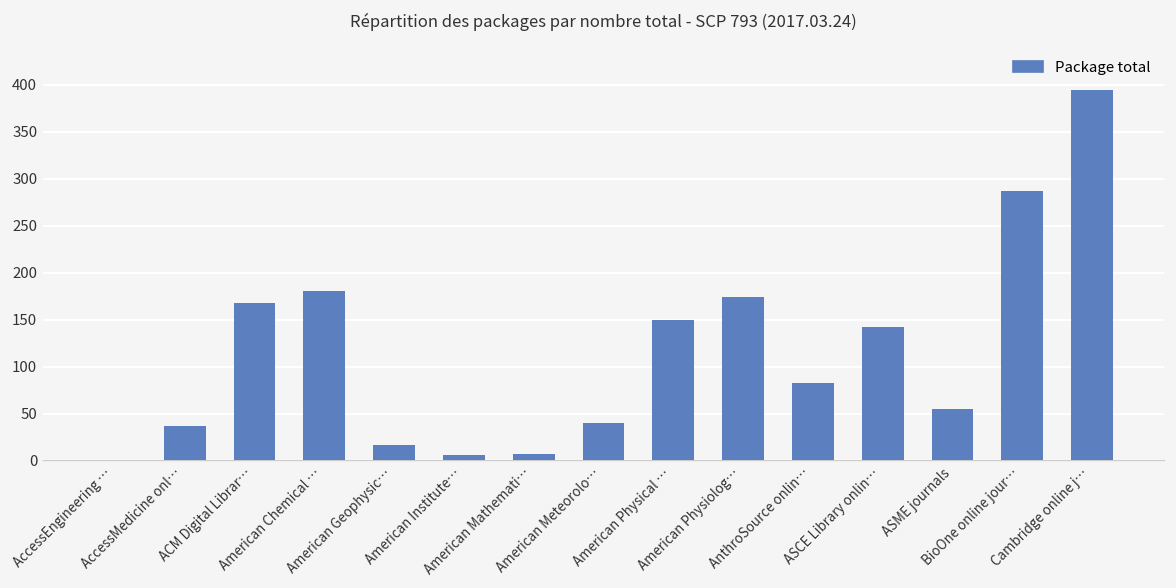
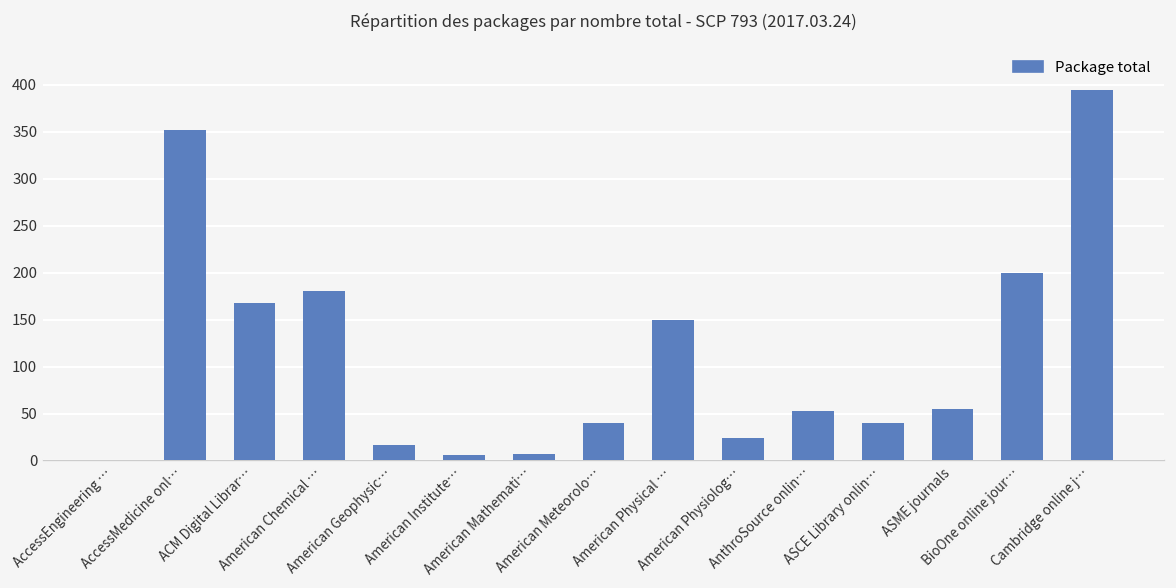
  {
-   "AccessMedicine onl…": 40,
+   "AccessMedicine onl…": 350,
    "ACM Digital Librar…": 170,
    "American Chemical …": 180,
    "American Geophysic…": 20,
    "American Institute…": 10,
    "American Mathemati…": 10,
    "American Meteorolo…": 40,
    "American Physical …": 150,
-   "American Physiolog…": 170,
-   "AnthroSource onlin…": 80,
-   "ASCE Library onlin…": 140,
+   "American Physiolog…": 20,
+   "AnthroSource onlin…": 50,
+   "ASCE Library onlin…": 40,
    "ASME journals": 60,
-   "BioOne online jour…": 290,
+   "BioOne online jour…": 200,
    "Cambridge online j…": 390
  }
